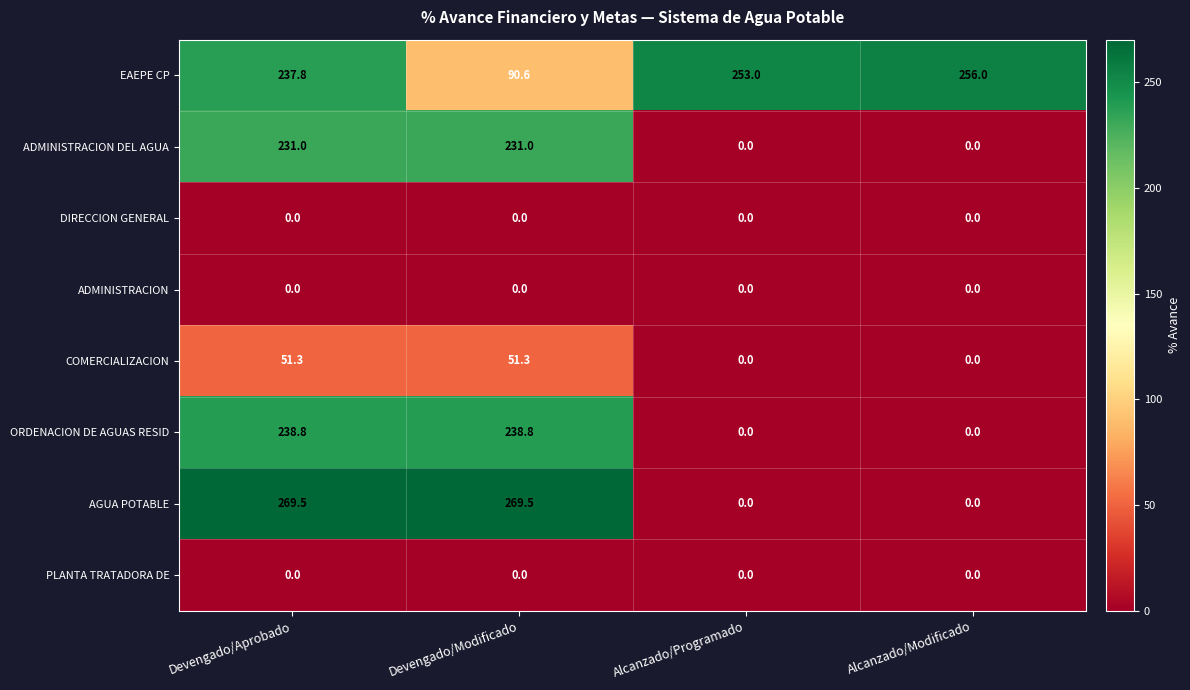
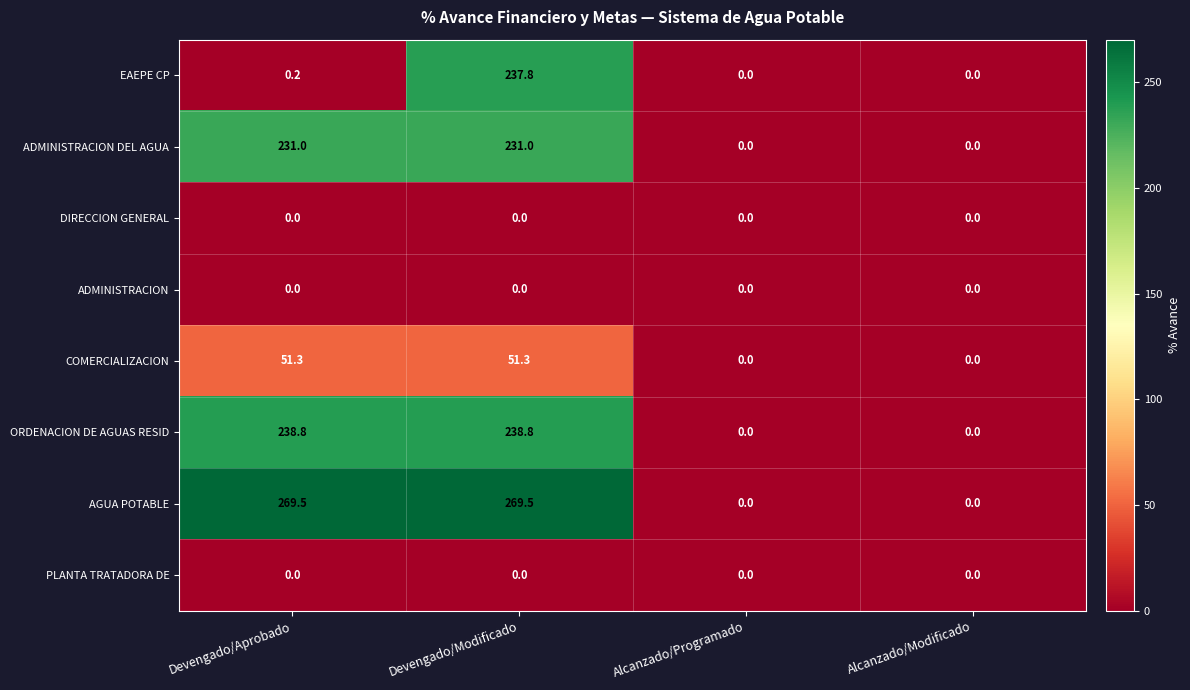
  {
    "EAEPE CP": {
-     "Devengado/Aprobado": 237.8,
-     "Devengado/Modificado": 90.6,
-     "Alcanzado/Programado": 253.0,
-     "Alcanzado/Modificado": 256.0
+     "Devengado/Aprobado": 0.2,
+     "Devengado/Modificado": 237.8,
+     "Alcanzado/Programado": 0.0,
+     "Alcanzado/Modificado": 0.0
    },
    "ADMINISTRACION DEL AGUA": {
      "Devengado/Aprobado": 231.0,
      "Devengado/Modificado": 231.0,
      "Alcanzado/Programado": 0.0,
      "Alcanzado/Modificado": 0.0
    },
    "DIRECCION GENERAL": {
      "Devengado/Aprobado": 0.0,
      "Devengado/Modificado": 0.0,
      "Alcanzado/Programado": 0.0,
      "Alcanzado/Modificado": 0.0
    },
    "ADMINISTRACION": {
      "Devengado/Aprobado": 0.0,
      "Devengado/Modificado": 0.0,
      "Alcanzado/Programado": 0.0,
      "Alcanzado/Modificado": 0.0
    },
    "COMERCIALIZACION": {
      "Devengado/Aprobado": 51.3,
      "Devengado/Modificado": 51.3,
      "Alcanzado/Programado": 0.0,
      "Alcanzado/Modificado": 0.0
    },
    "ORDENACION DE AGUAS RESID": {
      "Devengado/Aprobado": 238.8,
      "Devengado/Modificado": 238.8,
      "Alcanzado/Programado": 0.0,
      "Alcanzado/Modificado": 0.0
    },
    "AGUA POTABLE": {
      "Devengado/Aprobado": 269.5,
      "Devengado/Modificado": 269.5,
      "Alcanzado/Programado": 0.0,
      "Alcanzado/Modificado": 0.0
    },
    "PLANTA TRATADORA DE": {
      "Devengado/Aprobado": 0.0,
      "Devengado/Modificado": 0.0,
      "Alcanzado/Programado": 0.0,
      "Alcanzado/Modificado": 0.0
    }
  }
